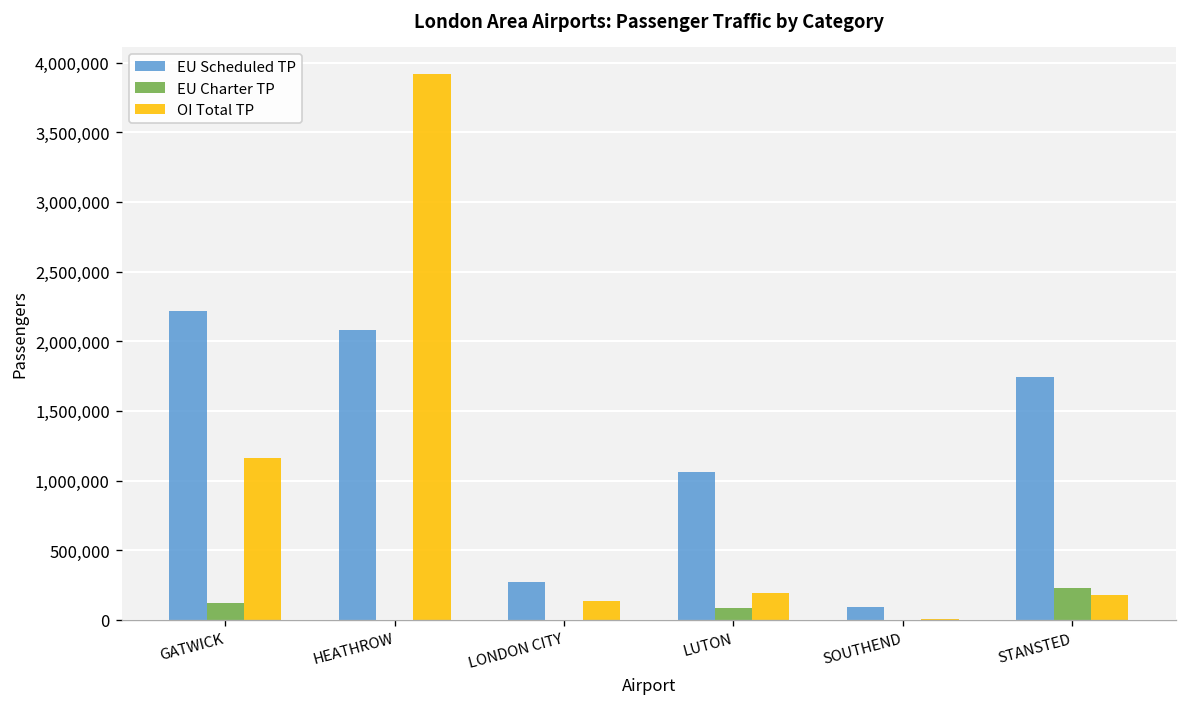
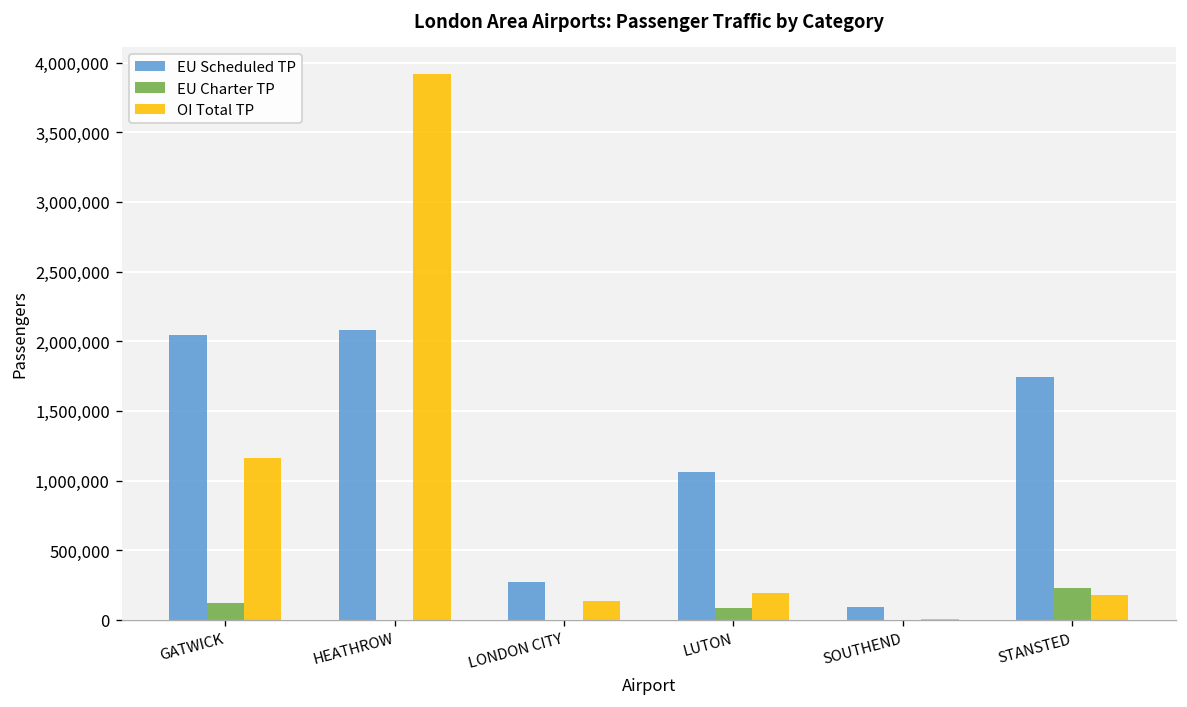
  {
    "EU Scheduled TP": {
-     "GATWICK": "2,220,000",
+     "GATWICK": "2,040,000",
      "HEATHROW": "2,080,000",
      "LONDON CITY": "270,000",
      "LUTON": "1,060,000",
      "SOUTHEND": "90,000",
      "STANSTED": "1,740,000"
    },
    "EU Charter TP": {
      "GATWICK": "120,000",
      "LONDON CITY": "0",
      "LUTON": "90,000",
      "SOUTHEND": "0",
      "STANSTED": "230,000"
    },
    "OI Total TP": {
      "GATWICK": "1,160,000",
      "HEATHROW": "3,920,000",
      "LONDON CITY": "140,000",
      "LUTON": "190,000",
      "STANSTED": "180,000"
    }
  }
